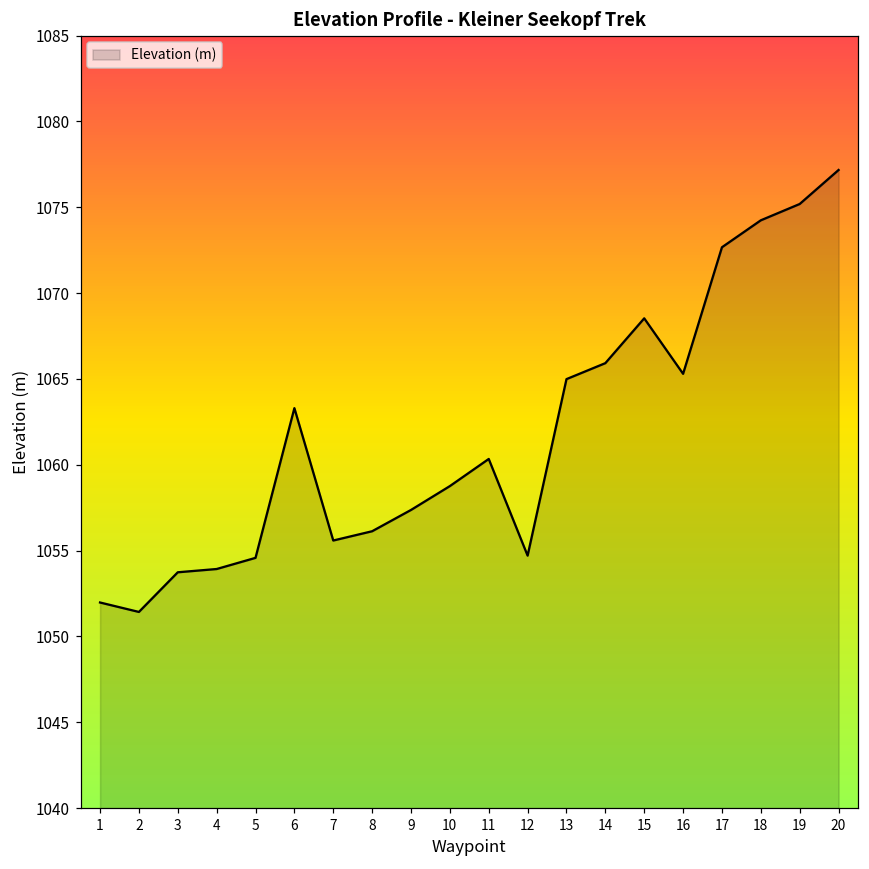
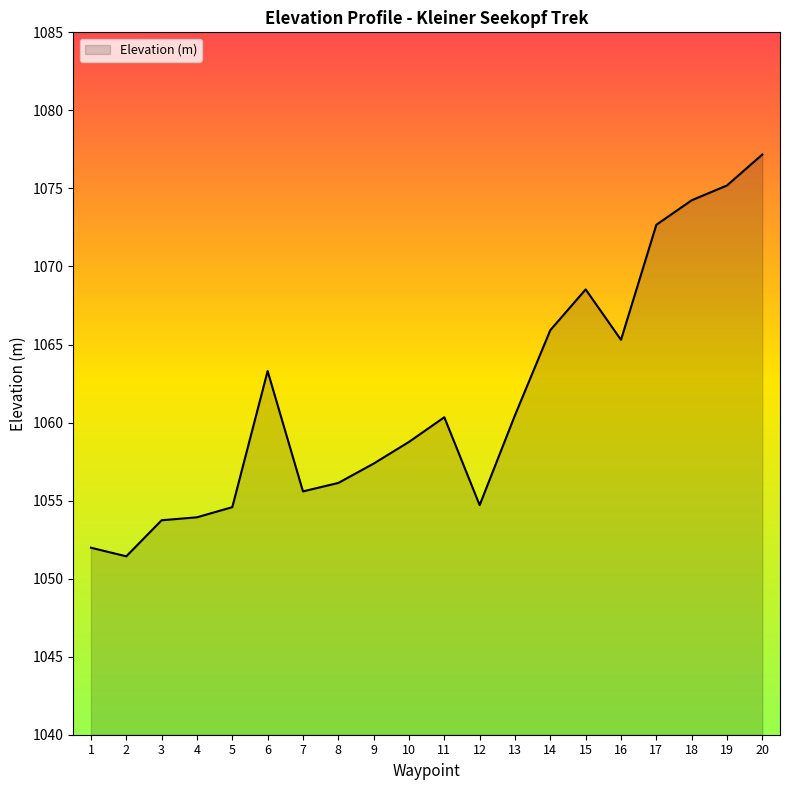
  {
    "1": 1052.0,
    "2": 1051.4,
    "3": 1053.7,
    "4": 1053.9,
    "5": 1054.6,
    "6": 1063.3,
    "7": 1055.6,
    "8": 1056.1,
    "9": 1057.4,
    "10": 1058.8,
    "11": 1060.3,
    "12": 1054.7,
-   "13": 1065.0,
+   "13": 1060.5,
    "14": 1065.9,
    "15": 1068.5,
    "16": 1065.3,
    "17": 1072.7,
    "18": 1074.2,
    "19": 1075.2,
    "20": 1077.2
  }
